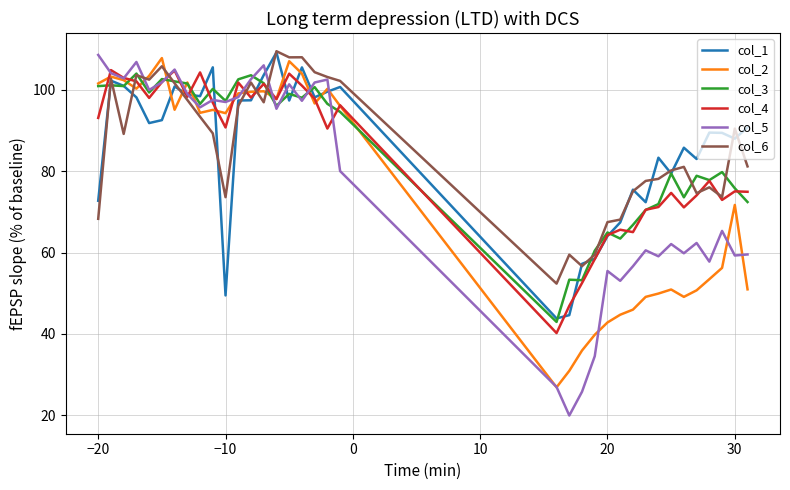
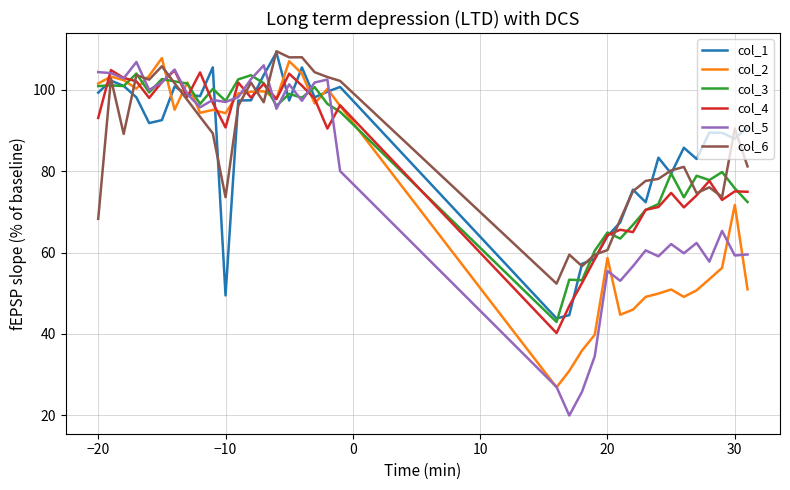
  {
    "col_1": {
-     "−20": 73,
+     "−20": 99,
      "−10": 49
    },
    "col_2": {
      "−20": 102,
      "−10": 94,
-     "20": 43,
+     "20": 59,
      "30": 72
    },
    "col_3": {
      "−20": 101,
      "20": 65,
      "30": 76
    },
    "col_4": {
      "−20": 93,
      "−10": 91,
      "30": 75
    },
    "col_5": {
-     "−20": 109,
+     "−20": 104,
      "20": 55,
      "30": 59
    },
    "col_6": {
      "−20": 68,
      "−10": 74,
-     "20": 67
+     "20": 61
    }
  }
